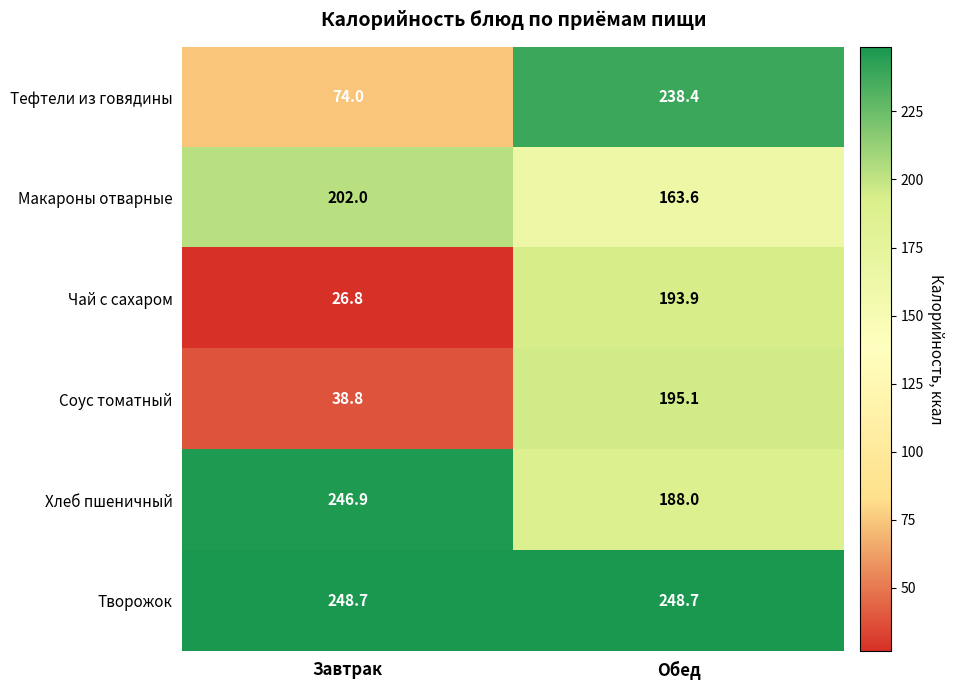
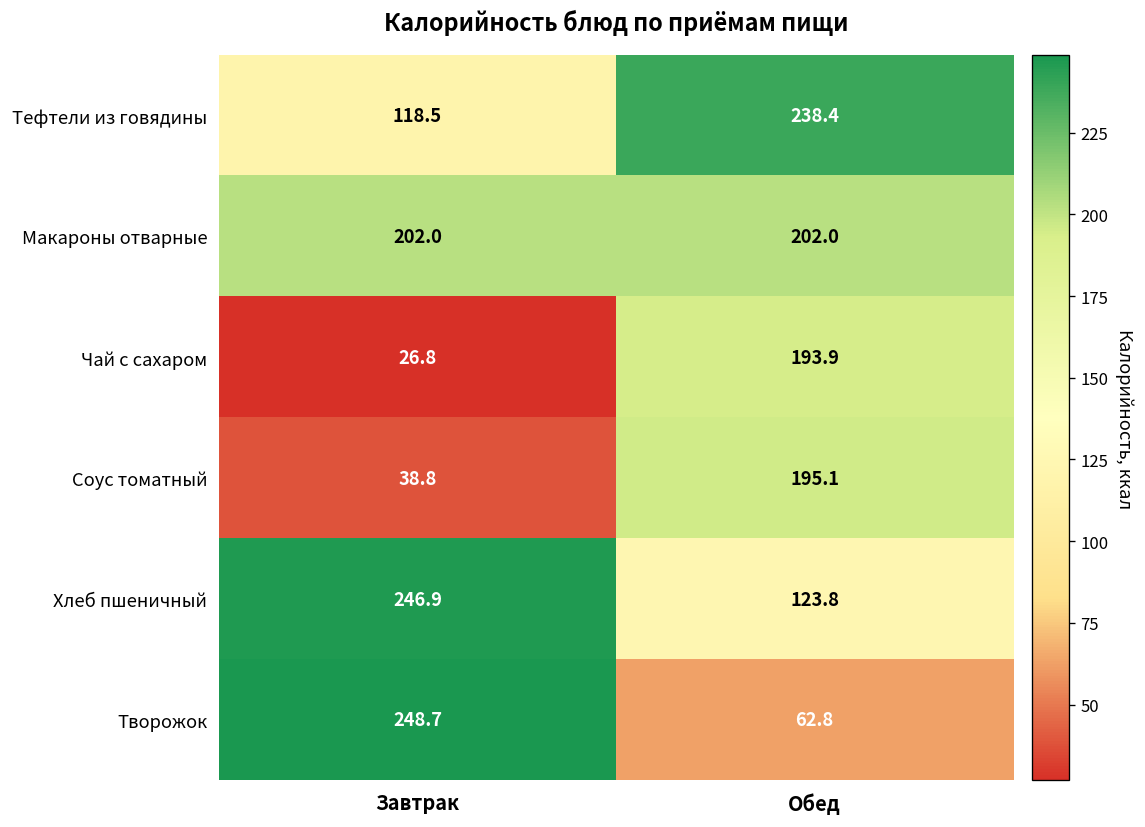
  {
    "Тефтели из говядины": {
-     "Завтрак": 74.0,
+     "Завтрак": 118.5,
      "Обед": 238.4
    },
    "Макароны отварные": {
      "Завтрак": 202.0,
-     "Обед": 163.6
+     "Обед": 202.0
    },
    "Чай с сахаром": {
      "Завтрак": 26.8,
      "Обед": 193.9
    },
    "Соус томатный": {
      "Завтрак": 38.8,
      "Обед": 195.1
    },
    "Хлеб пшеничный": {
      "Завтрак": 246.9,
-     "Обед": 188.0
+     "Обед": 123.8
    },
    "Творожок": {
      "Завтрак": 248.7,
-     "Обед": 248.7
+     "Обед": 62.8
    }
  }
